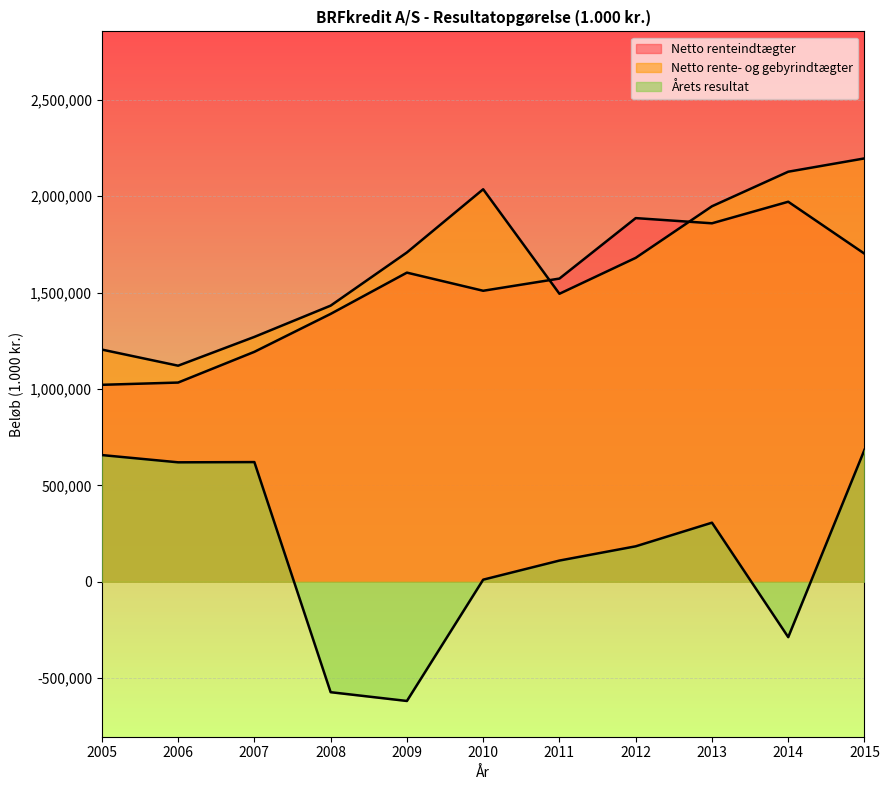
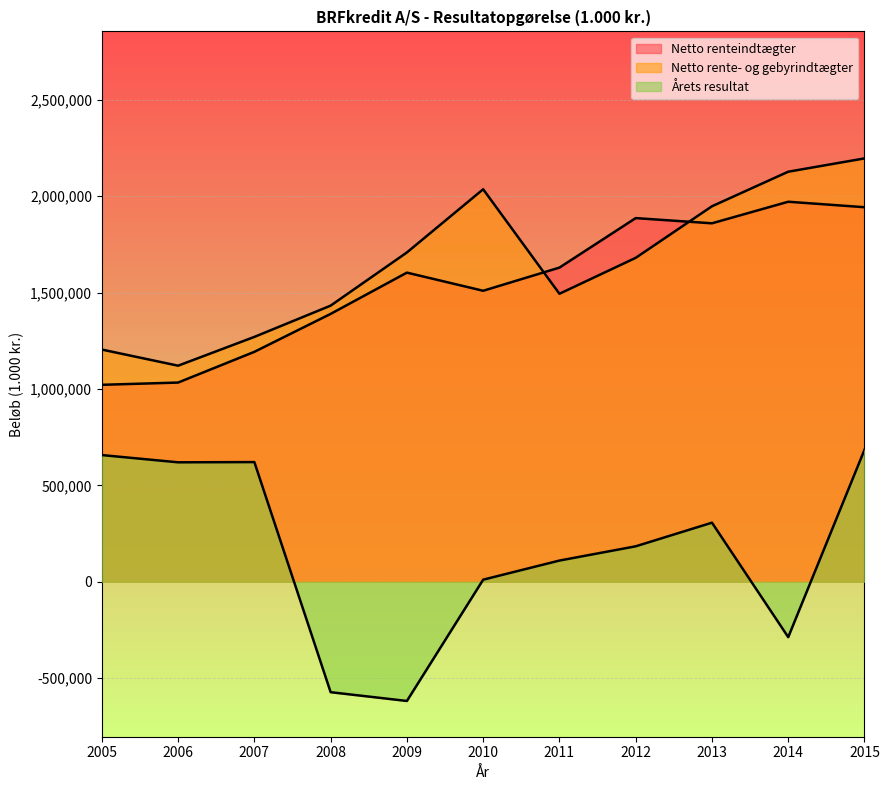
  {
    "Netto renteindtægter": {
      "2005": "1,020,000",
      "2006": "1,030,000",
      "2007": "1,190,000",
      "2008": "1,390,000",
      "2009": "1,600,000",
      "2010": "1,510,000",
-     "2011": "1,570,000",
+     "2011": "1,630,000",
      "2012": "1,890,000",
      "2013": "1,860,000",
      "2014": "1,970,000",
-     "2015": "1,700,000"
+     "2015": "1,940,000"
    },
    "Netto rente- og gebyrindtægter": {
      "2005": "1,200,000",
      "2006": "1,120,000",
      "2007": "1,270,000",
      "2008": "1,430,000",
      "2009": "1,710,000",
      "2010": "2,040,000",
      "2011": "1,490,000",
      "2012": "1,680,000",
      "2013": "1,950,000",
      "2014": "2,130,000",
      "2015": "2,200,000"
    }
  }
